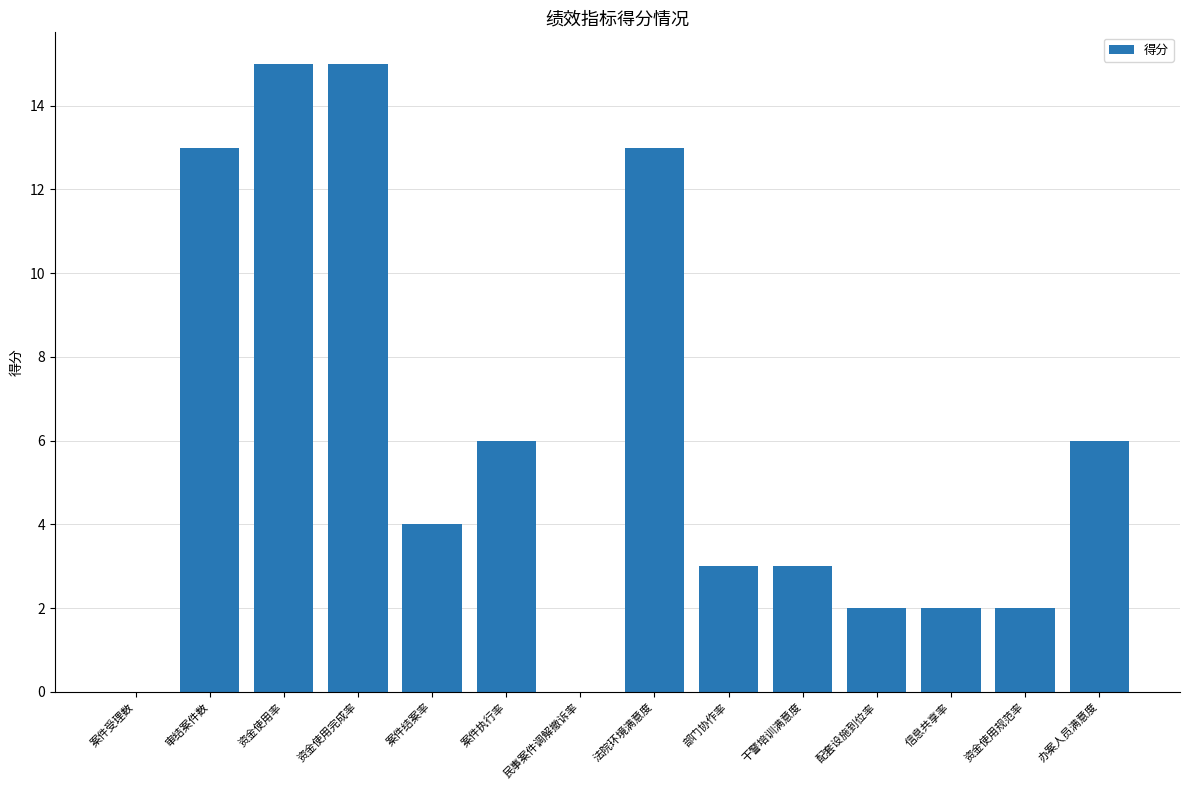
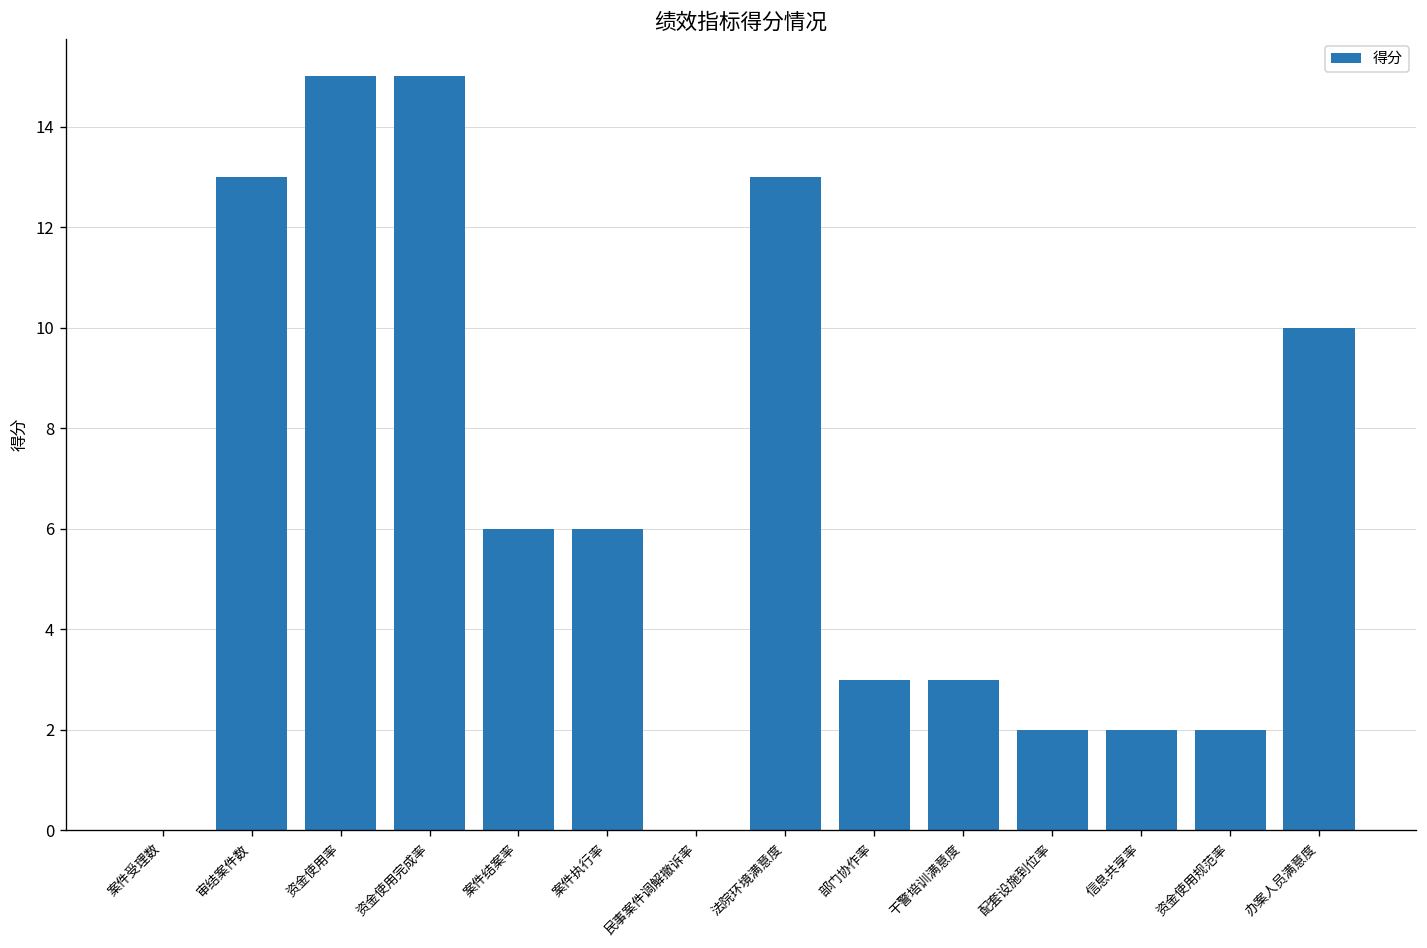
  {
    "案件受理数": 0,
    "审结案件数": 13,
    "资金使用率": 15,
    "资金使用完成率": 15,
-   "案件结案率": 4,
+   "案件结案率": 6,
    "案件执行率": 6,
    "民事案件调解撤诉率": 0,
    "法院环境满意度": 13,
    "部门协作率": 3,
    "干警培训满意度": 3,
    "配套设施到位率": 2,
    "信息共享率": 2,
    "资金使用规范率": 2,
-   "办案人员满意度": 6
+   "办案人员满意度": 10
  }
